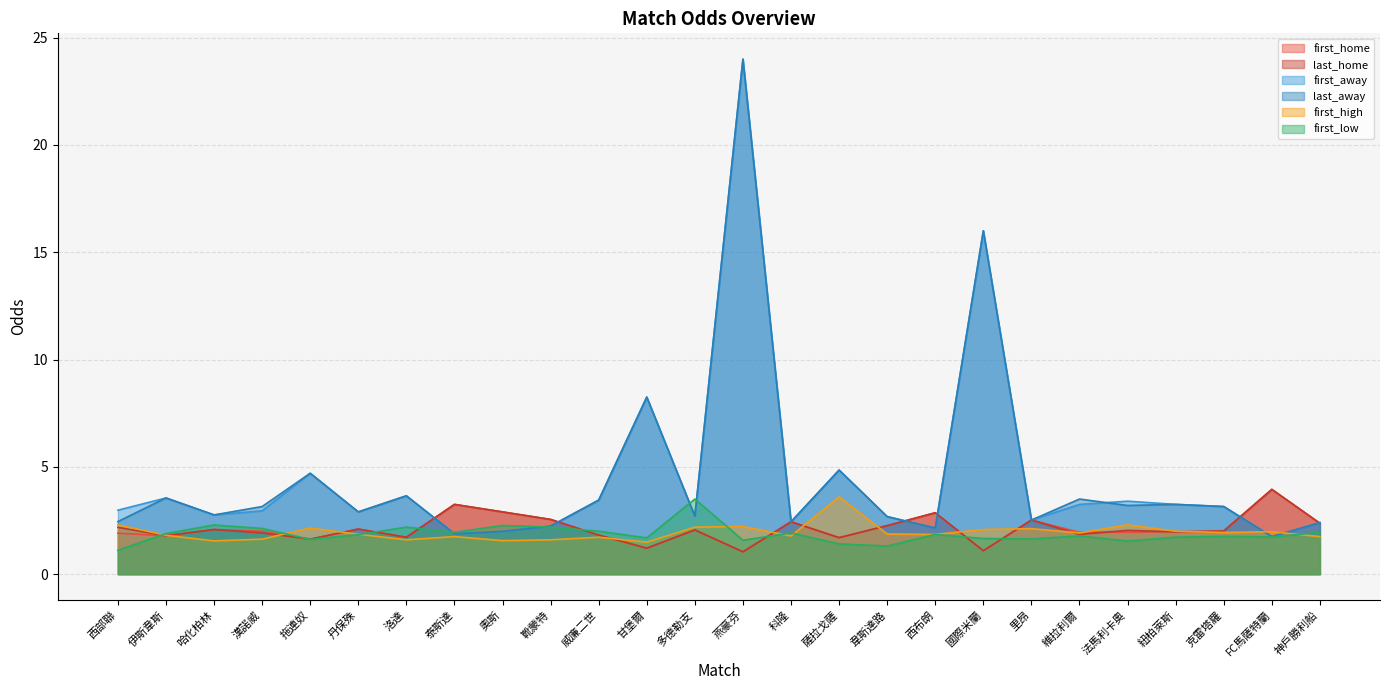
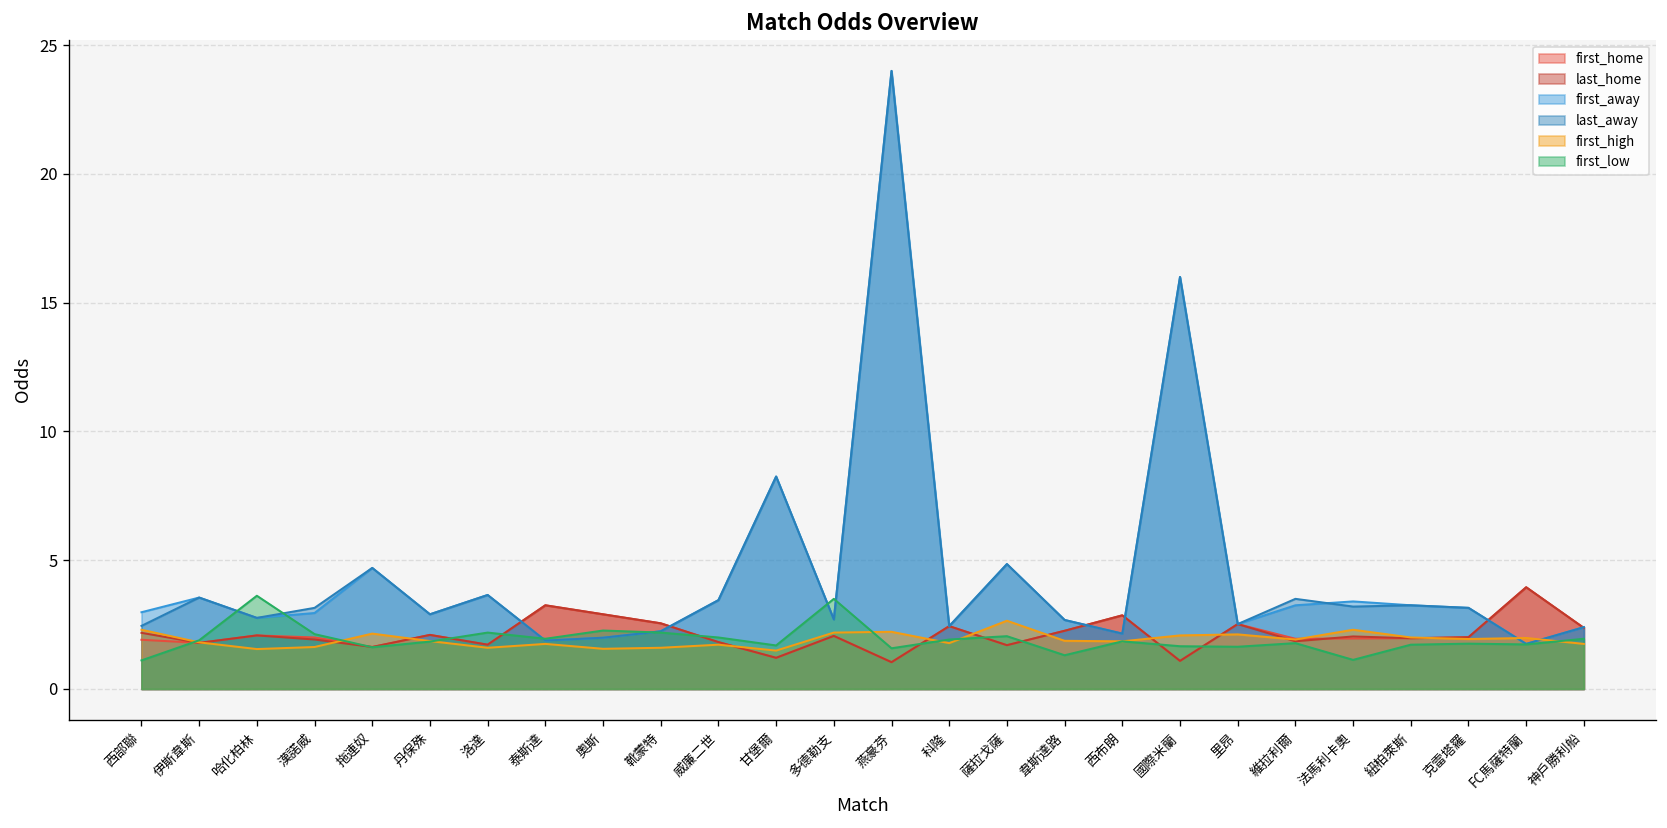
  {
    "first_high": {
      "西部聯": 2.3,
      "哈化柏林": 1.6,
      "漢諾威": 1.6,
      "拖連奴": 2.2,
      "洛達": 1.6,
      "泰斯達": 1.8,
      "奧斯": 1.6,
      "靴蒙特": 1.6,
      "甘堡爾": 1.5,
      "多德勒支": 2.2,
      "燕豪芬": 2.2,
      "科隆": 1.8,
-     "薩拉戈薩": 3.6,
+     "薩拉戈薩": 2.7,
      "韋斯達路": 1.9,
      "國際米蘭": 2.1,
      "里昂": 2.1,
      "法馬利卡奧": 2.3,
      "FC馬薩特蘭": 2.0,
      "神戶勝利船": 1.8
    },
    "first_low": {
      "西部聯": 1.1,
-     "哈化柏林": 2.3,
+     "哈化柏林": 3.6,
      "漢諾威": 2.1,
      "洛達": 2.2,
      "奧斯": 2.3,
      "威廉二世": 2.0,
      "甘堡爾": 1.7,
      "多德勒支": 3.5,
      "燕豪芬": 1.6,
      "科隆": 1.9,
-     "薩拉戈薩": 1.4,
+     "薩拉戈薩": 2.1,
      "韋斯達路": 1.3,
      "國際米蘭": 1.7,
      "里昂": 1.6,
-     "法馬利卡奧": 1.5,
+     "法馬利卡奧": 1.1,
      "紐柏萊斯": 1.7,
      "克雷塔羅": 1.8,
      "神戶勝利船": 2.0
    }
  }
